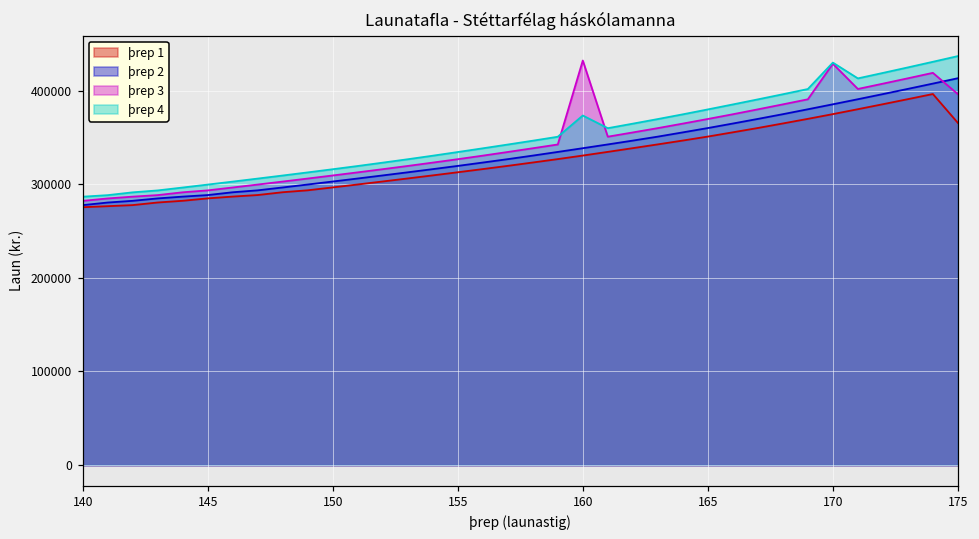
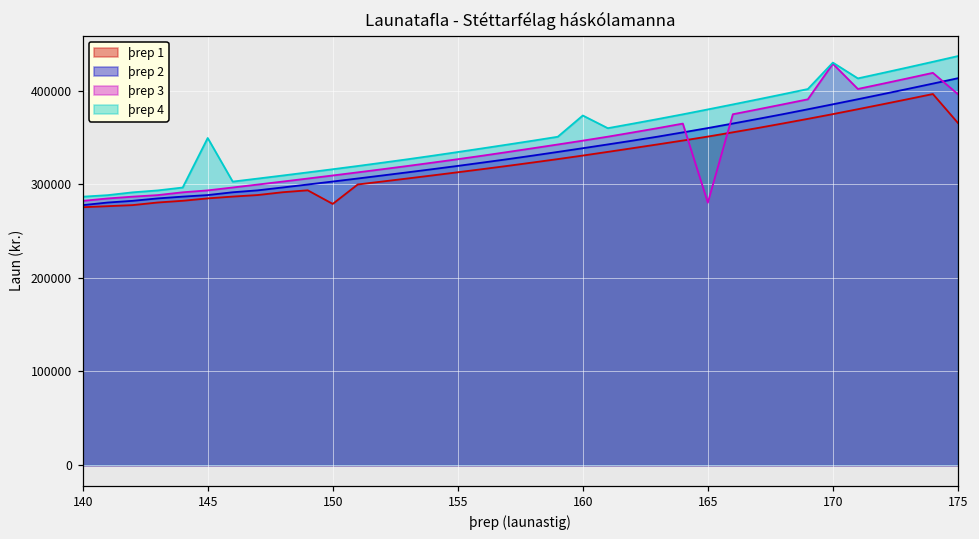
  {
    "þrep 1": {
      "145": 280000,
-     "150": 300000,
+     "150": 280000,
      "155": 310000,
      "160": 330000,
      "165": 350000,
      "170": 370000,
      "175": 370000
    },
    "þrep 2": {
      "145": 290000,
      "150": 300000,
      "155": 320000,
      "160": 340000,
      "165": 360000,
      "170": 390000,
      "175": 410000
    },
    "þrep 3": {
      "140": 280000,
      "145": 290000,
      "150": 310000,
      "155": 330000,
-     "160": 430000,
-     "165": 370000,
+     "160": 350000,
+     "165": 280000,
      "175": 400000
    },
    "þrep 4": {
      "140": 290000,
-     "145": 300000,
+     "145": 350000,
      "150": 320000,
      "155": 330000,
      "160": 370000,
      "165": 380000,
      "175": 440000
    }
  }
